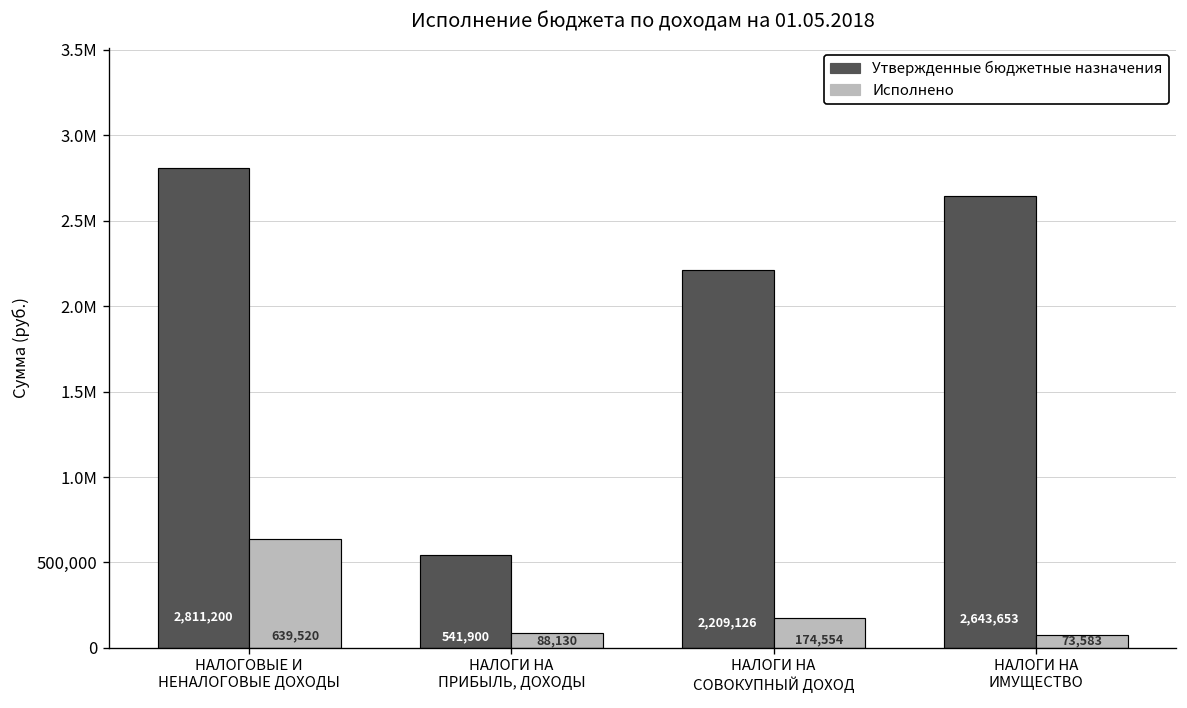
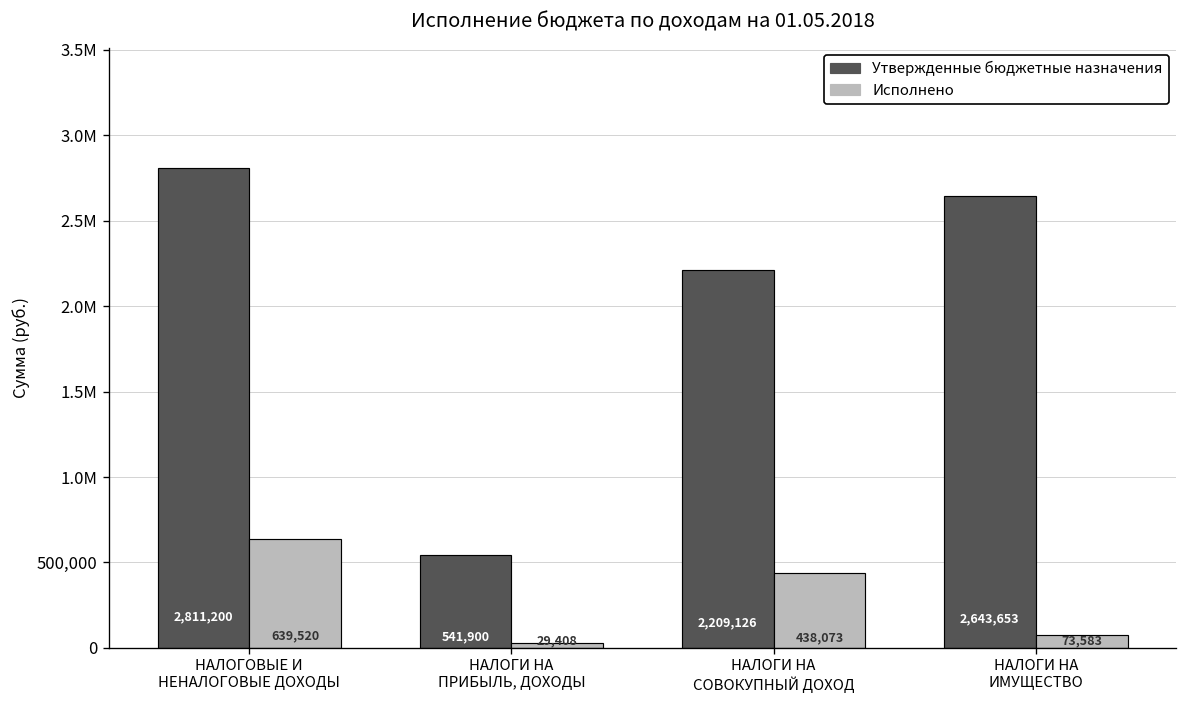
  {
    "Утвержденные бюджетные назначения": {
      "НАЛОГОВЫЕ И НЕНАЛОГОВЫЕ ДОХОДЫ": "2,811,200",
      "НАЛОГИ НА ПРИБЫЛЬ, ДОХОДЫ": "541,900",
      "НАЛОГИ НА СОВОКУПНЫЙ ДОХОД": "2,209,126",
      "НАЛОГИ НА ИМУЩЕСТВО": "2,643,653"
    },
    "Исполнено": {
      "НАЛОГОВЫЕ И НЕНАЛОГОВЫЕ ДОХОДЫ": "639,520",
-     "НАЛОГИ НА ПРИБЫЛЬ, ДОХОДЫ": "88,130",
-     "НАЛОГИ НА СОВОКУПНЫЙ ДОХОД": "174,554",
+     "НАЛОГИ НА ПРИБЫЛЬ, ДОХОДЫ": "29,408",
+     "НАЛОГИ НА СОВОКУПНЫЙ ДОХОД": "438,073",
      "НАЛОГИ НА ИМУЩЕСТВО": "73,583"
    }
  }
